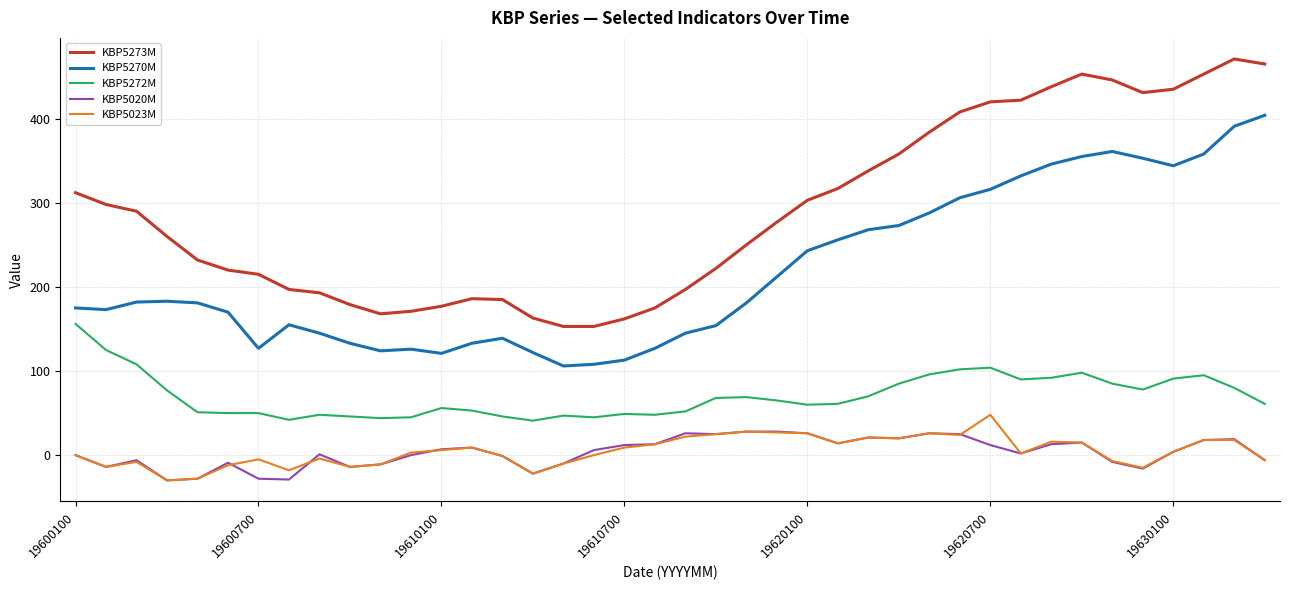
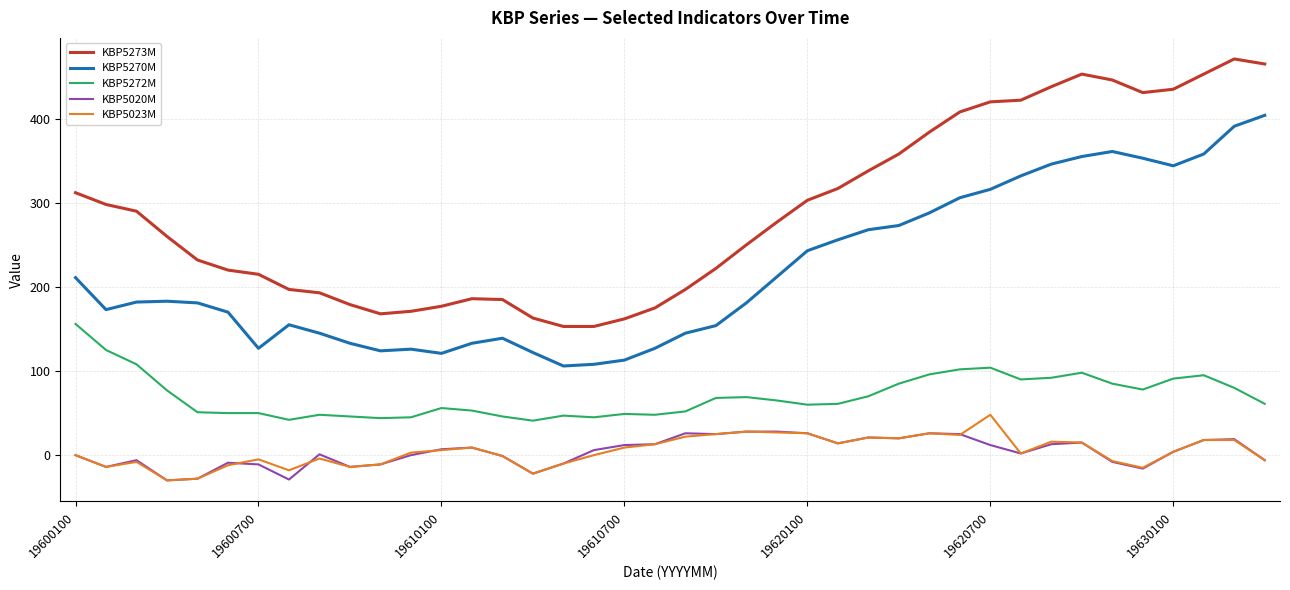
  {
    "KBP5273M": {
      "19600100": 310,
      "19600700": 220,
      "19610100": 180,
      "19610700": 160,
      "19620100": 300,
      "19620700": 420,
      "19630100": 440
    },
    "KBP5270M": {
-     "19600100": 180,
+     "19600100": 210,
      "19600700": 130,
      "19610100": 120,
      "19610700": 110,
      "19620100": 240,
      "19620700": 320,
      "19630100": 340
    },
    "KBP5272M": {
      "19600100": 160,
      "19600700": 50,
      "19610100": 60,
      "19610700": 50,
      "19620100": 60,
      "19620700": 100,
      "19630100": 90
    },
    "KBP5020M": {
-     "19600700": -30,
+     "19600700": -10,
      "19620700": 10
    },
    "KBP5023M": {
      "19600700": -10,
      "19620700": 50
    }
  }
